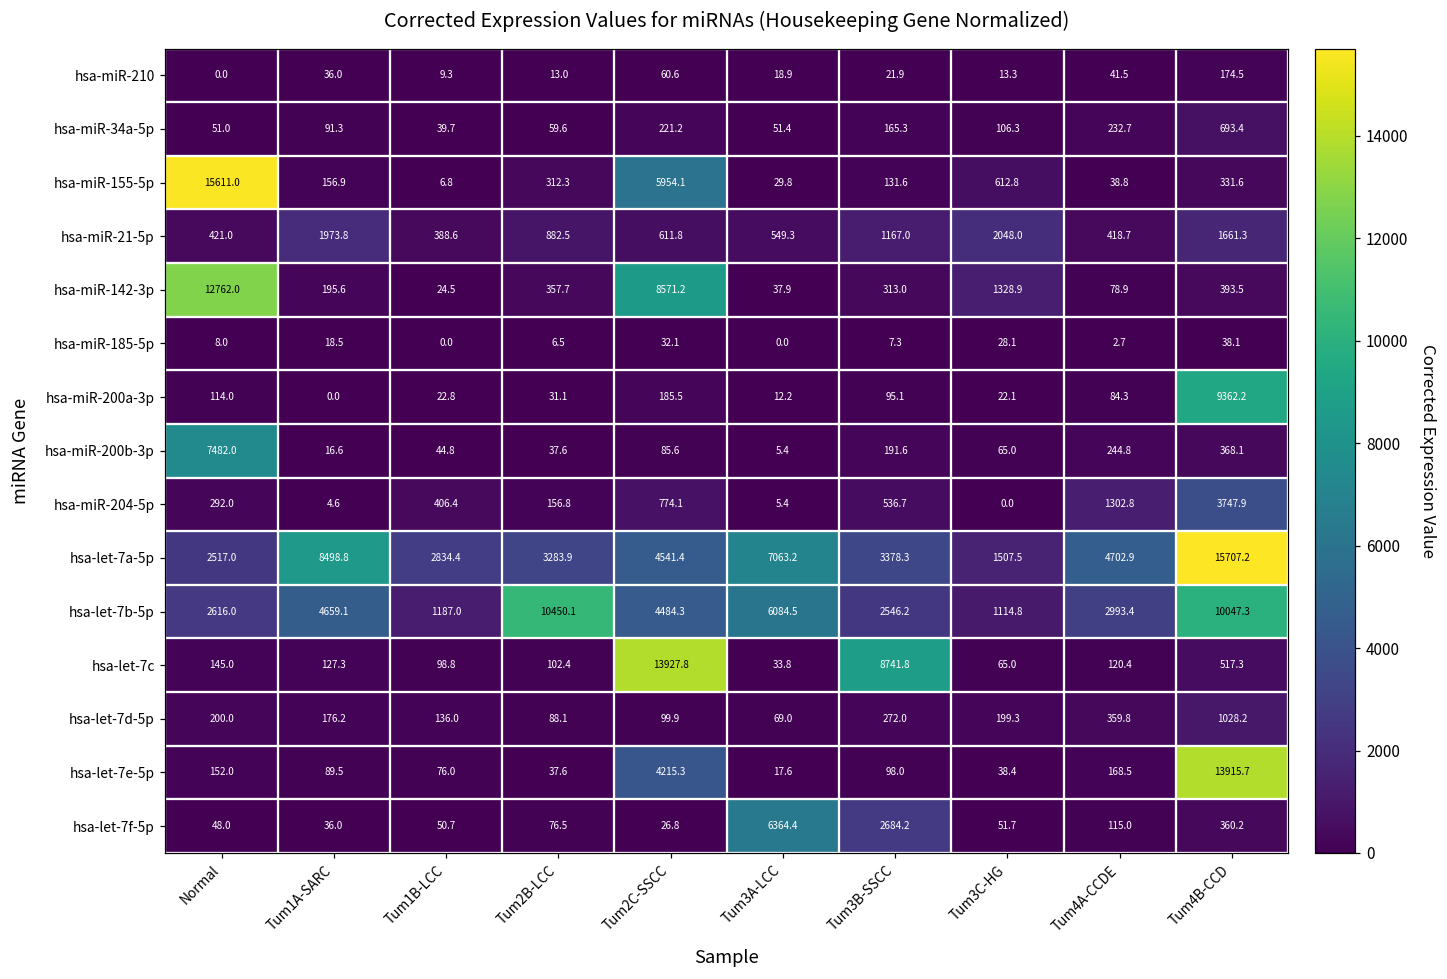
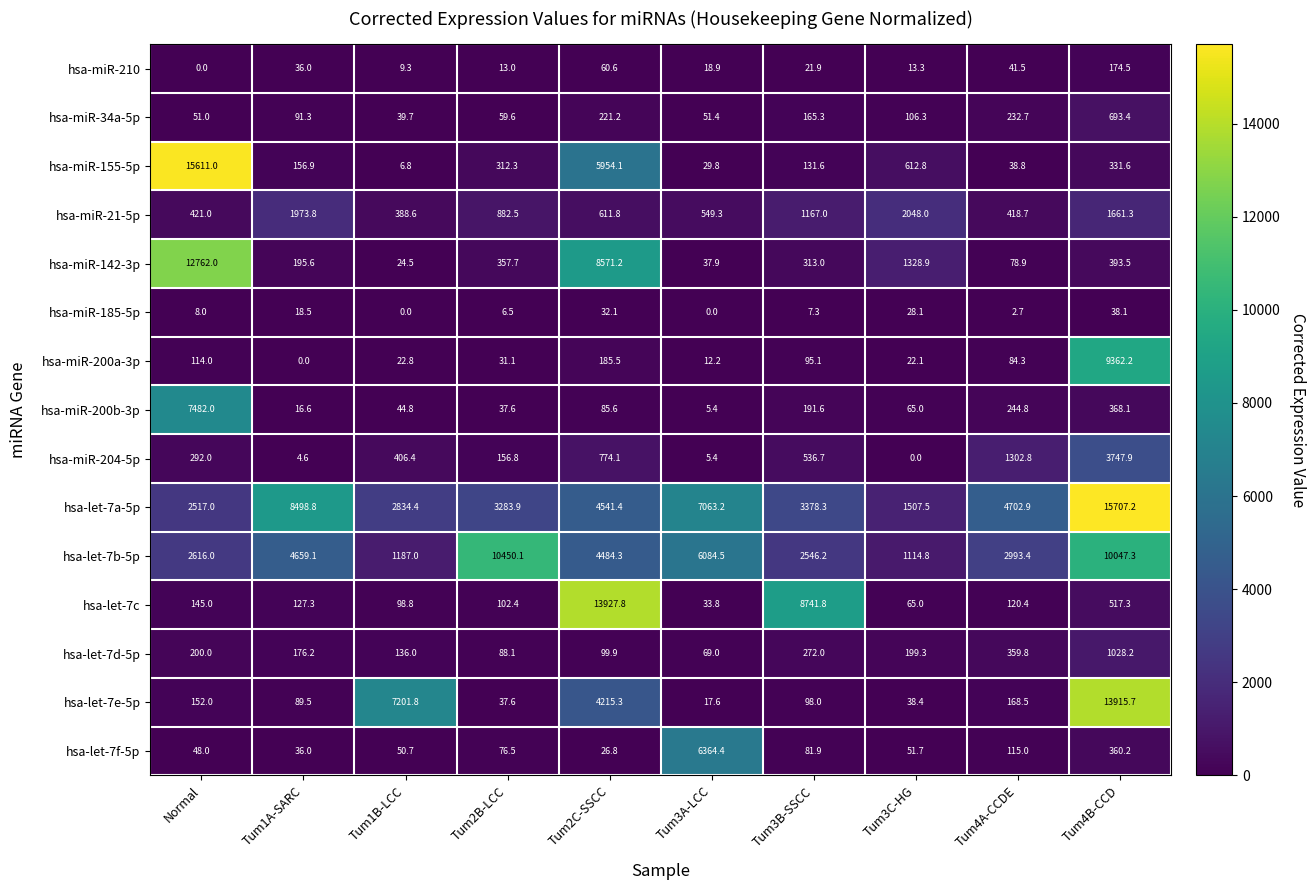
  {
    "hsa-miR-210": {
      "Normal": 0.0,
      "Tum1A-SARC": 36.0,
      "Tum1B-LCC": 9.3,
      "Tum2B-LCC": 13.0,
      "Tum2C-SSCC": 60.6,
      "Tum3A-LCC": 18.9,
      "Tum3B-SSCC": 21.9,
      "Tum3C-HG": 13.3,
      "Tum4A-CCDE": 41.5,
      "Tum4B-CCD": 174.5
    },
    "hsa-miR-34a-5p": {
      "Normal": 51.0,
      "Tum1A-SARC": 91.3,
      "Tum1B-LCC": 39.7,
      "Tum2B-LCC": 59.6,
      "Tum2C-SSCC": 221.2,
      "Tum3A-LCC": 51.4,
      "Tum3B-SSCC": 165.3,
      "Tum3C-HG": 106.3,
      "Tum4A-CCDE": 232.7,
      "Tum4B-CCD": 693.4
    },
    "hsa-miR-155-5p": {
      "Normal": 15611.0,
      "Tum1A-SARC": 156.9,
      "Tum1B-LCC": 6.8,
      "Tum2B-LCC": 312.3,
      "Tum2C-SSCC": 5954.1,
      "Tum3A-LCC": 29.8,
      "Tum3B-SSCC": 131.6,
      "Tum3C-HG": 612.8,
      "Tum4A-CCDE": 38.8,
      "Tum4B-CCD": 331.6
    },
    "hsa-miR-21-5p": {
      "Normal": 421.0,
      "Tum1A-SARC": 1973.8,
      "Tum1B-LCC": 388.6,
      "Tum2B-LCC": 882.5,
      "Tum2C-SSCC": 611.8,
      "Tum3A-LCC": 549.3,
      "Tum3B-SSCC": 1167.0,
      "Tum3C-HG": 2048.0,
      "Tum4A-CCDE": 418.7,
      "Tum4B-CCD": 1661.3
    },
    "hsa-miR-142-3p": {
      "Normal": 12762.0,
      "Tum1A-SARC": 195.6,
      "Tum1B-LCC": 24.5,
      "Tum2B-LCC": 357.7,
      "Tum2C-SSCC": 8571.2,
      "Tum3A-LCC": 37.9,
      "Tum3B-SSCC": 313.0,
      "Tum3C-HG": 1328.9,
      "Tum4A-CCDE": 78.9,
      "Tum4B-CCD": 393.5
    },
    "hsa-miR-185-5p": {
      "Normal": 8.0,
      "Tum1A-SARC": 18.5,
      "Tum1B-LCC": 0.0,
      "Tum2B-LCC": 6.5,
      "Tum2C-SSCC": 32.1,
      "Tum3A-LCC": 0.0,
      "Tum3B-SSCC": 7.3,
      "Tum3C-HG": 28.1,
      "Tum4A-CCDE": 2.7,
      "Tum4B-CCD": 38.1
    },
    "hsa-miR-200a-3p": {
      "Normal": 114.0,
      "Tum1A-SARC": 0.0,
      "Tum1B-LCC": 22.8,
      "Tum2B-LCC": 31.1,
      "Tum2C-SSCC": 185.5,
      "Tum3A-LCC": 12.2,
      "Tum3B-SSCC": 95.1,
      "Tum3C-HG": 22.1,
      "Tum4A-CCDE": 84.3,
      "Tum4B-CCD": 9362.2
    },
    "hsa-miR-200b-3p": {
      "Normal": 7482.0,
      "Tum1A-SARC": 16.6,
      "Tum1B-LCC": 44.8,
      "Tum2B-LCC": 37.6,
      "Tum2C-SSCC": 85.6,
      "Tum3A-LCC": 5.4,
      "Tum3B-SSCC": 191.6,
      "Tum3C-HG": 65.0,
      "Tum4A-CCDE": 244.8,
      "Tum4B-CCD": 368.1
    },
    "hsa-miR-204-5p": {
      "Normal": 292.0,
      "Tum1A-SARC": 4.6,
      "Tum1B-LCC": 406.4,
      "Tum2B-LCC": 156.8,
      "Tum2C-SSCC": 774.1,
      "Tum3A-LCC": 5.4,
      "Tum3B-SSCC": 536.7,
      "Tum3C-HG": 0.0,
      "Tum4A-CCDE": 1302.8,
      "Tum4B-CCD": 3747.9
    },
    "hsa-let-7a-5p": {
      "Normal": 2517.0,
      "Tum1A-SARC": 8498.8,
      "Tum1B-LCC": 2834.4,
      "Tum2B-LCC": 3283.9,
      "Tum2C-SSCC": 4541.4,
      "Tum3A-LCC": 7063.2,
      "Tum3B-SSCC": 3378.3,
      "Tum3C-HG": 1507.5,
      "Tum4A-CCDE": 4702.9,
      "Tum4B-CCD": 15707.2
    },
    "hsa-let-7b-5p": {
      "Normal": 2616.0,
      "Tum1A-SARC": 4659.1,
      "Tum1B-LCC": 1187.0,
      "Tum2B-LCC": 10450.1,
      "Tum2C-SSCC": 4484.3,
      "Tum3A-LCC": 6084.5,
      "Tum3B-SSCC": 2546.2,
      "Tum3C-HG": 1114.8,
      "Tum4A-CCDE": 2993.4,
      "Tum4B-CCD": 10047.3
    },
    "hsa-let-7c": {
      "Normal": 145.0,
      "Tum1A-SARC": 127.3,
      "Tum1B-LCC": 98.8,
      "Tum2B-LCC": 102.4,
      "Tum2C-SSCC": 13927.8,
      "Tum3A-LCC": 33.8,
      "Tum3B-SSCC": 8741.8,
      "Tum3C-HG": 65.0,
      "Tum4A-CCDE": 120.4,
      "Tum4B-CCD": 517.3
    },
    "hsa-let-7d-5p": {
      "Normal": 200.0,
      "Tum1A-SARC": 176.2,
      "Tum1B-LCC": 136.0,
      "Tum2B-LCC": 88.1,
      "Tum2C-SSCC": 99.9,
      "Tum3A-LCC": 69.0,
      "Tum3B-SSCC": 272.0,
      "Tum3C-HG": 199.3,
      "Tum4A-CCDE": 359.8,
      "Tum4B-CCD": 1028.2
    },
    "hsa-let-7e-5p": {
      "Normal": 152.0,
      "Tum1A-SARC": 89.5,
-     "Tum1B-LCC": 76.0,
+     "Tum1B-LCC": 7201.8,
      "Tum2B-LCC": 37.6,
      "Tum2C-SSCC": 4215.3,
      "Tum3A-LCC": 17.6,
      "Tum3B-SSCC": 98.0,
      "Tum3C-HG": 38.4,
      "Tum4A-CCDE": 168.5,
      "Tum4B-CCD": 13915.7
    },
    "hsa-let-7f-5p": {
      "Normal": 48.0,
      "Tum1A-SARC": 36.0,
      "Tum1B-LCC": 50.7,
      "Tum2B-LCC": 76.5,
      "Tum2C-SSCC": 26.8,
      "Tum3A-LCC": 6364.4,
-     "Tum3B-SSCC": 2684.2,
+     "Tum3B-SSCC": 81.9,
      "Tum3C-HG": 51.7,
      "Tum4A-CCDE": 115.0,
      "Tum4B-CCD": 360.2
    }
  }
